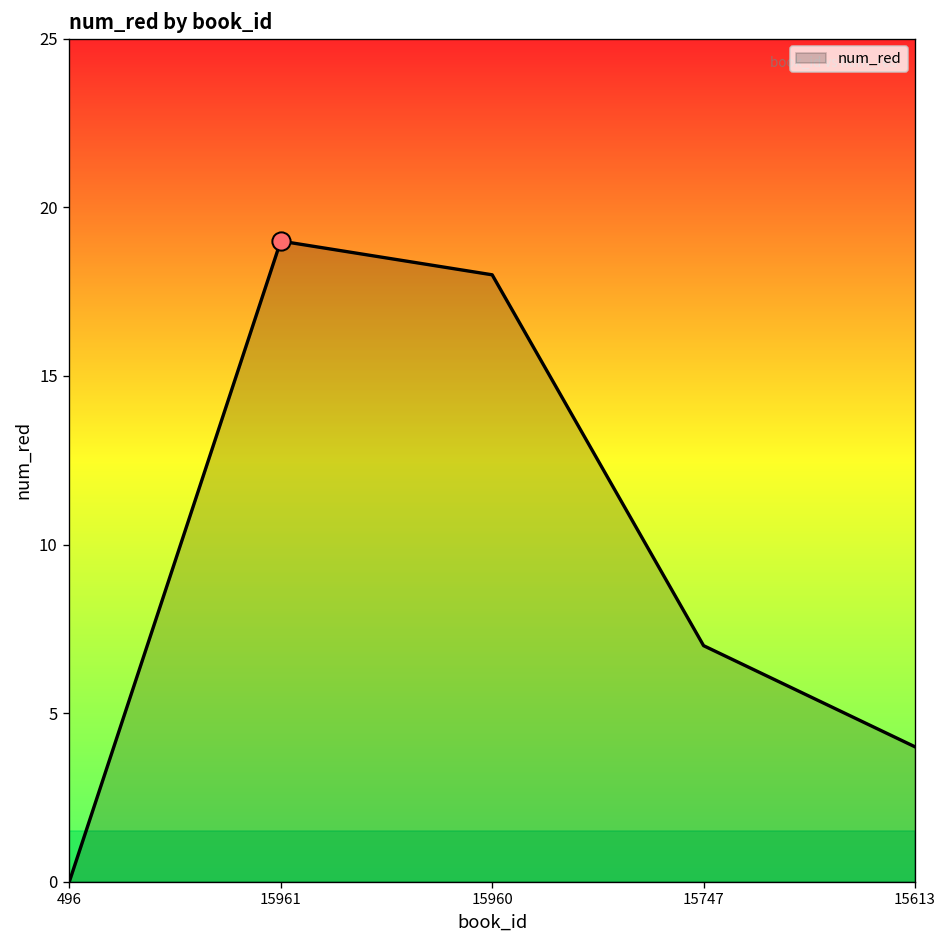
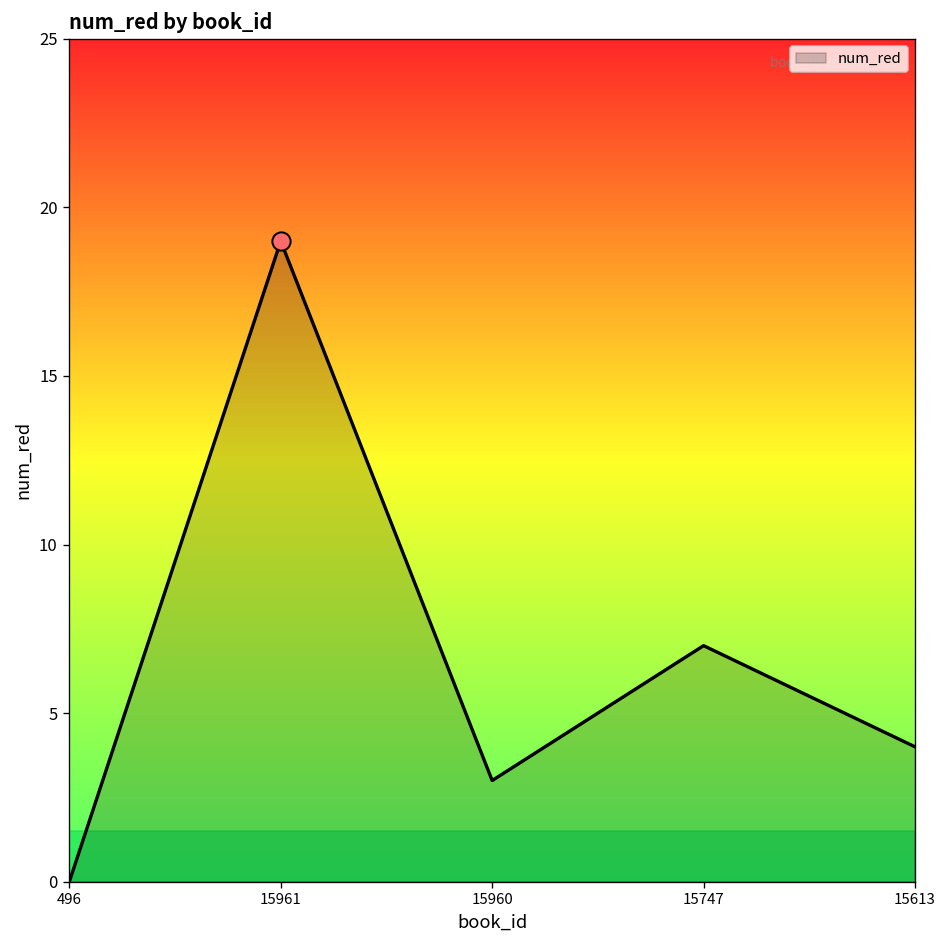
  {
    "num_red": {
-     "15960": 18,
+     "15960": 3,
      "15747": 7,
      "15613": 4
    }
  }
